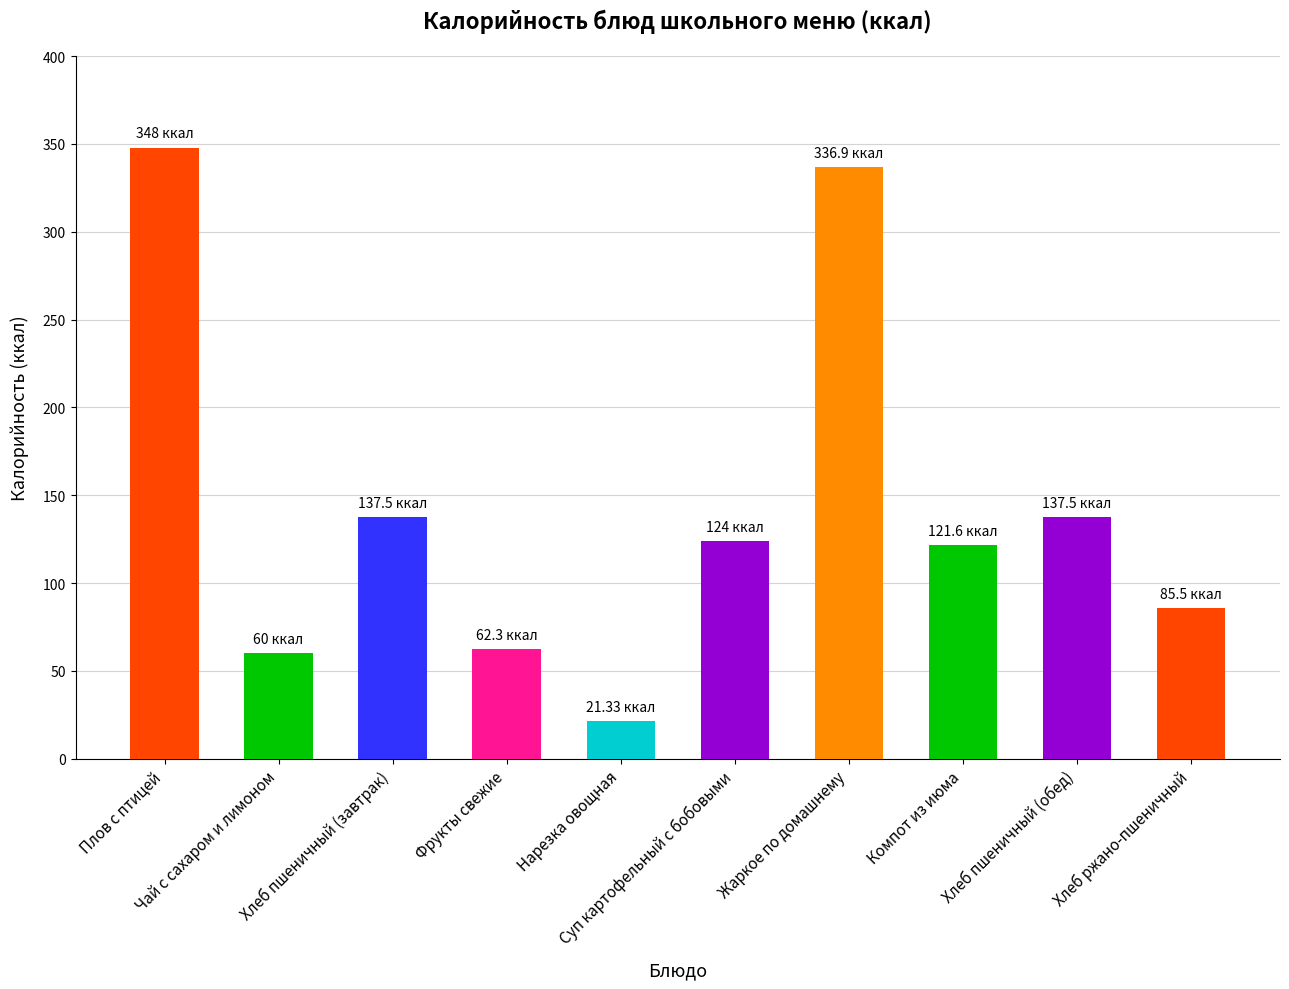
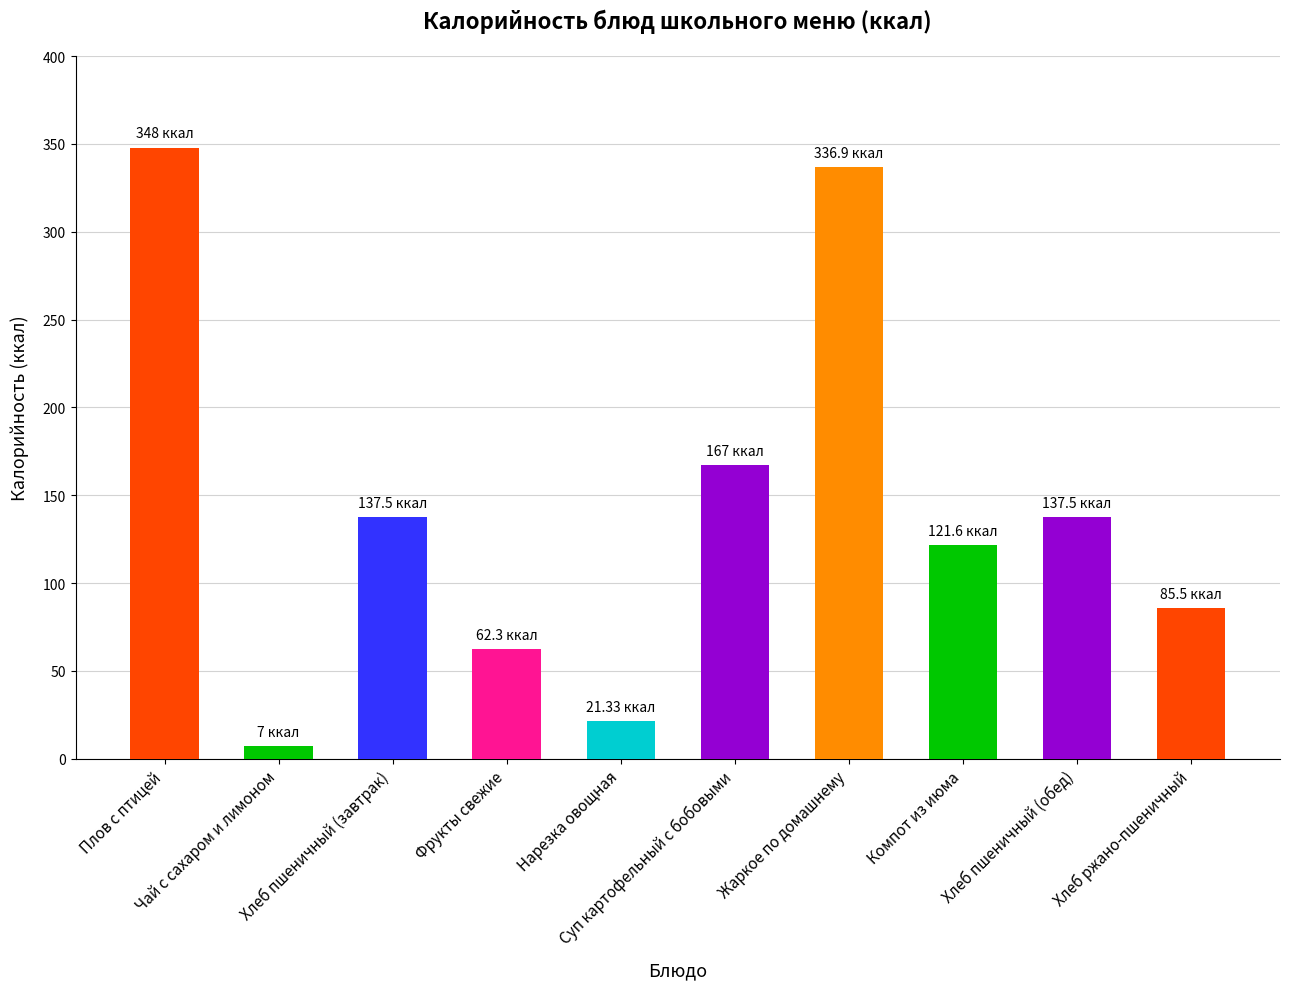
  {
    "Плов с птицей": 348,
-   "Чай с сахаром и лимоном": 60,
+   "Чай с сахаром и лимоном": 7,
    "Хлеб пшеничный (завтрак)": 137.5,
    "Фрукты свежие": 62.3,
    "Нарезка овощная": 21.33,
-   "Суп картофельный с бобовыми": 124,
+   "Суп картофельный с бобовыми": 167,
    "Жаркое по домашнему": 336.9,
    "Компот из июма": 121.6,
    "Хлеб пшеничный (обед)": 137.5,
    "Хлеб ржано-пшеничный": 85.5
  }
